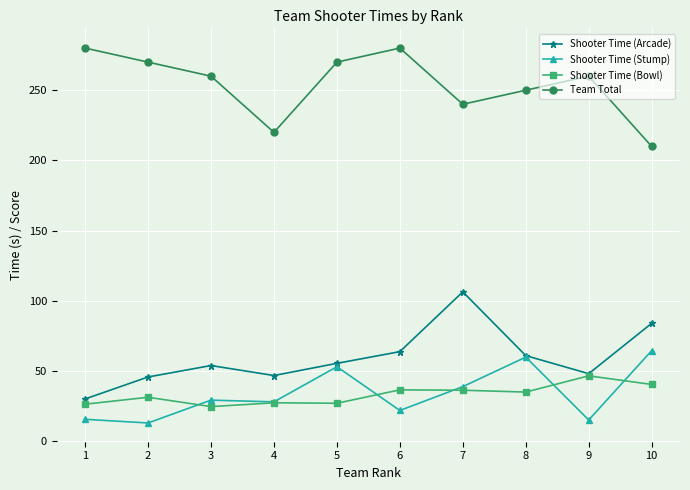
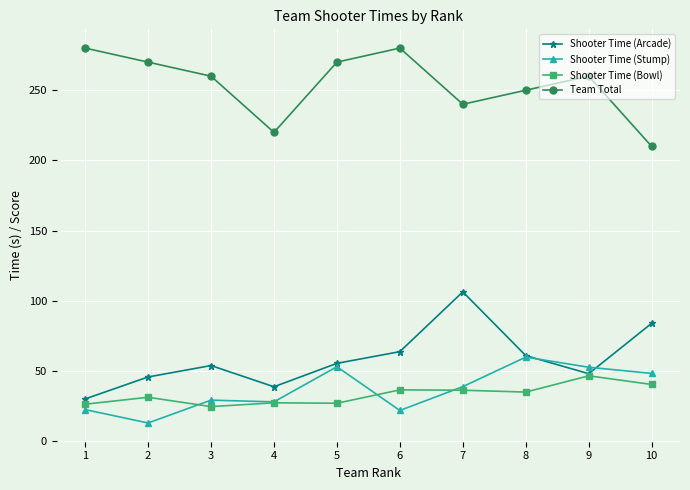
  {
    "Shooter Time (Arcade)": {
      "1": 30,
      "2": 46,
      "3": 54,
-     "4": 47,
+     "4": 39,
      "5": 56,
      "6": 64,
      "7": 106,
      "10": 84
    },
    "Shooter Time (Stump)": {
-     "1": 16,
+     "1": 23,
      "2": 13,
      "3": 29,
      "5": 53,
      "6": 22,
      "7": 39,
-     "9": 15,
-     "10": 65
+     "9": 53,
+     "10": 48
    }
  }
